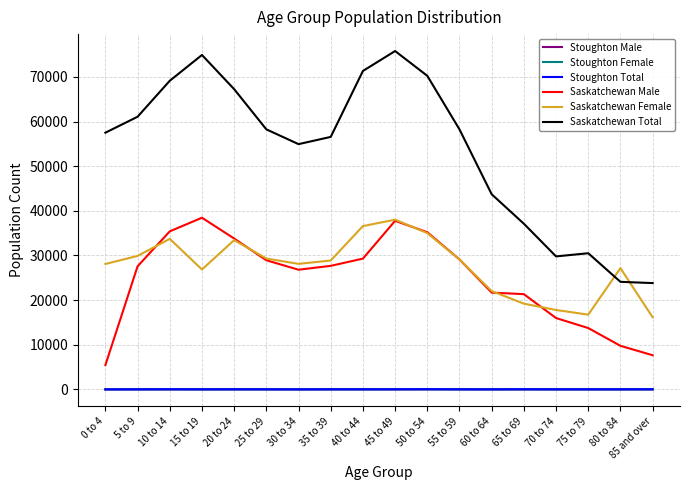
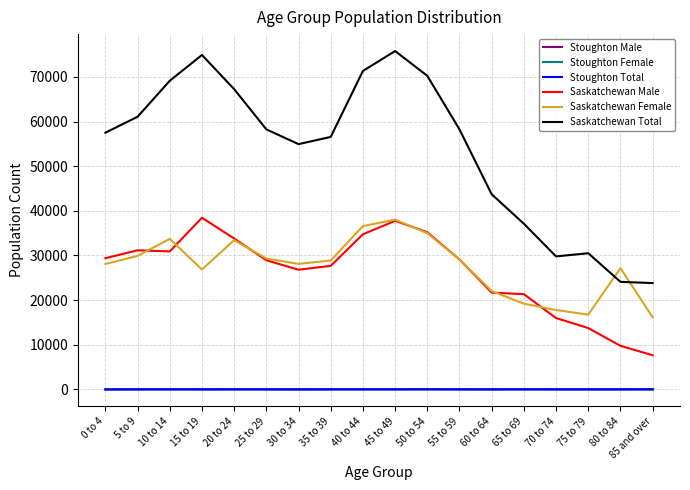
  {
    "Stoughton Total": {
      "0 to 4": 0,
      "5 to 9": 0,
      "10 to 14": 0,
      "15 to 19": 0,
      "20 to 24": 0,
      "25 to 29": 0,
      "30 to 34": 0,
      "35 to 39": 0,
      "40 to 44": 0,
      "45 to 49": 0,
      "50 to 54": 0,
      "55 to 59": 0,
      "60 to 64": 0,
      "65 to 69": 0,
      "70 to 74": 0,
      "75 to 79": 0,
      "80 to 84": 0,
      "85 and over": 0
    },
    "Saskatchewan Male": {
-     "0 to 4": 5000,
-     "5 to 9": 28000,
-     "10 to 14": 35000,
+     "0 to 4": 29000,
+     "5 to 9": 31000,
+     "10 to 14": 31000,
      "15 to 19": 38000,
      "30 to 34": 27000,
      "35 to 39": 28000,
-     "40 to 44": 29000,
+     "40 to 44": 35000,
      "65 to 69": 21000,
      "70 to 74": 16000,
      "75 to 79": 14000,
      "80 to 84": 10000,
      "85 and over": 8000
    },
    "Saskatchewan Female": {
      "0 to 4": 28000,
      "5 to 9": 30000,
      "10 to 14": 34000,
      "15 to 19": 27000,
      "30 to 34": 28000,
      "35 to 39": 29000,
      "40 to 44": 37000,
      "65 to 69": 19000,
      "70 to 74": 18000,
      "75 to 79": 17000,
      "80 to 84": 27000,
      "85 and over": 16000
    },
    "Saskatchewan Total": {
      "0 to 4": 57000,
      "5 to 9": 61000,
      "10 to 14": 69000,
      "15 to 19": 75000,
      "20 to 24": 67000,
      "25 to 29": 58000,
      "30 to 34": 55000,
      "35 to 39": 57000,
      "40 to 44": 71000,
      "45 to 49": 76000,
      "50 to 54": 70000,
      "55 to 59": 58000,
      "60 to 64": 44000,
      "65 to 69": 37000,
      "70 to 74": 30000,
      "75 to 79": 31000,
      "80 to 84": 24000,
      "85 and over": 24000
    }
  }
